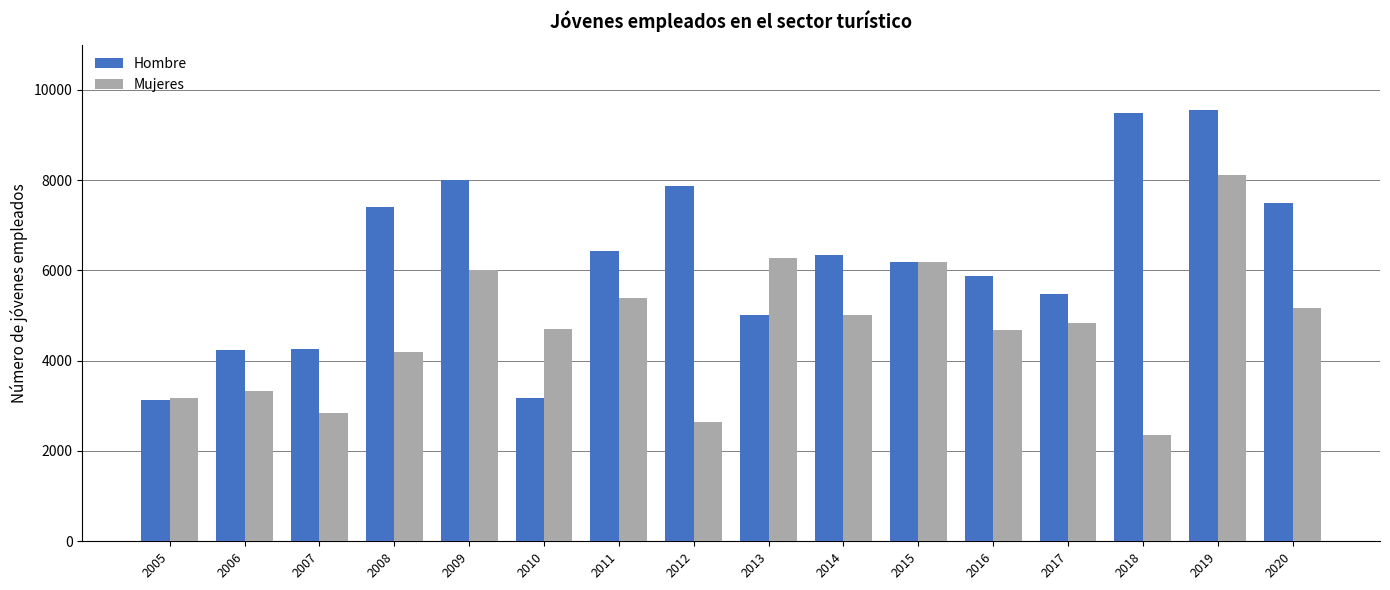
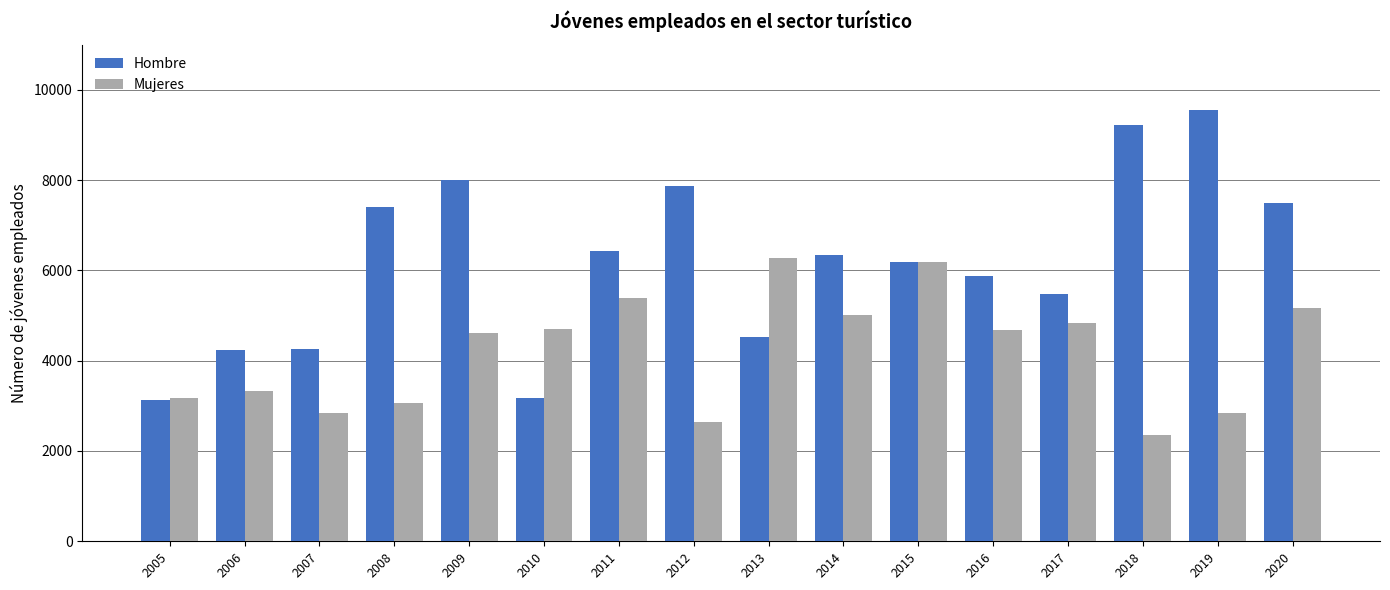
  {
    "Hombre": {
      "2005": 3100,
      "2006": 4200,
      "2007": 4300,
      "2008": 7400,
      "2009": 8000,
      "2010": 3200,
      "2011": 6400,
      "2012": 7900,
-     "2013": 5000,
+     "2013": 4500,
      "2014": 6300,
      "2015": 6200,
      "2016": 5900,
      "2017": 5500,
-     "2018": 9500,
+     "2018": 9200,
      "2019": 9600,
      "2020": 7500
    },
    "Mujeres": {
      "2005": 3200,
      "2006": 3300,
      "2007": 2800,
-     "2008": 4200,
-     "2009": 6000,
+     "2008": 3100,
+     "2009": 4600,
      "2010": 4700,
      "2011": 5400,
      "2012": 2700,
      "2013": 6300,
      "2014": 5000,
      "2015": 6200,
      "2016": 4700,
      "2017": 4800,
      "2018": 2400,
-     "2019": 8100,
+     "2019": 2800,
      "2020": 5200
    }
  }
